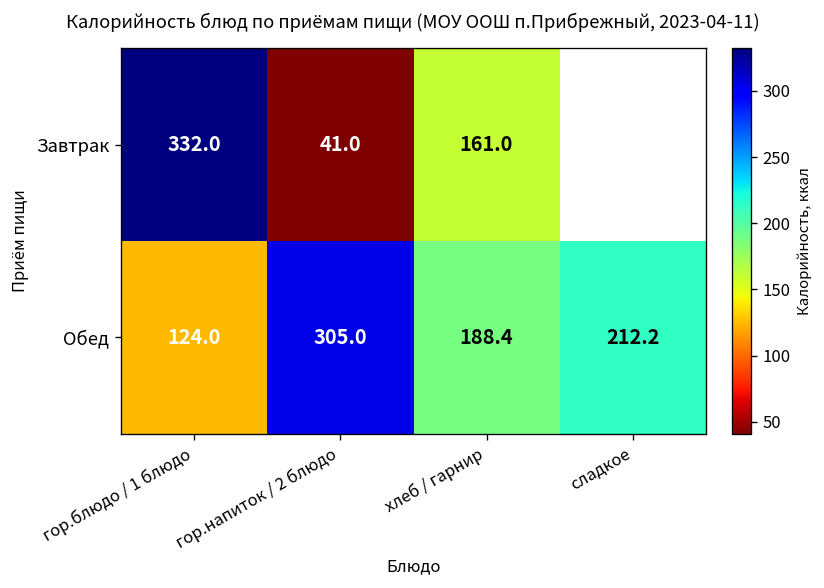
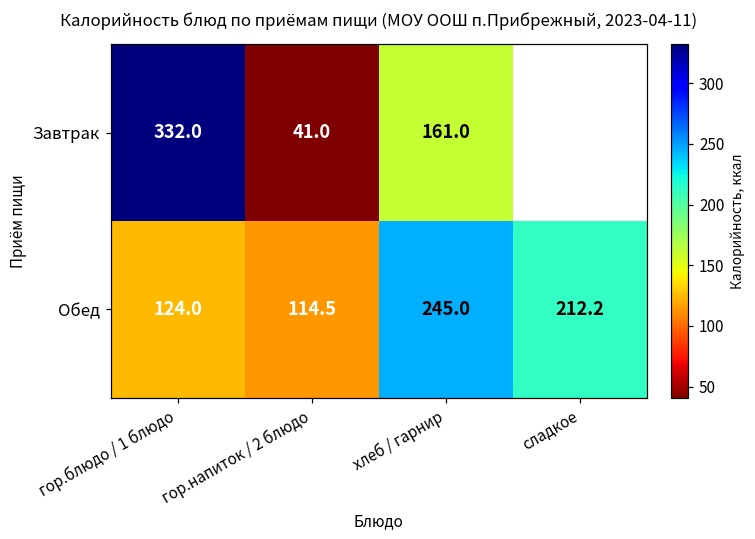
  {
    "Завтрак": {
      "гор.блюдо / 1 блюдо": 332.0,
      "гор.напиток / 2 блюдо": 41.0,
      "хлеб / гарнир": 161.0
    },
    "Обед": {
      "гор.блюдо / 1 блюдо": 124.0,
-     "гор.напиток / 2 блюдо": 305.0,
-     "хлеб / гарнир": 188.4,
+     "гор.напиток / 2 блюдо": 114.5,
+     "хлеб / гарнир": 245.0,
      "сладкое": 212.2
    }
  }
